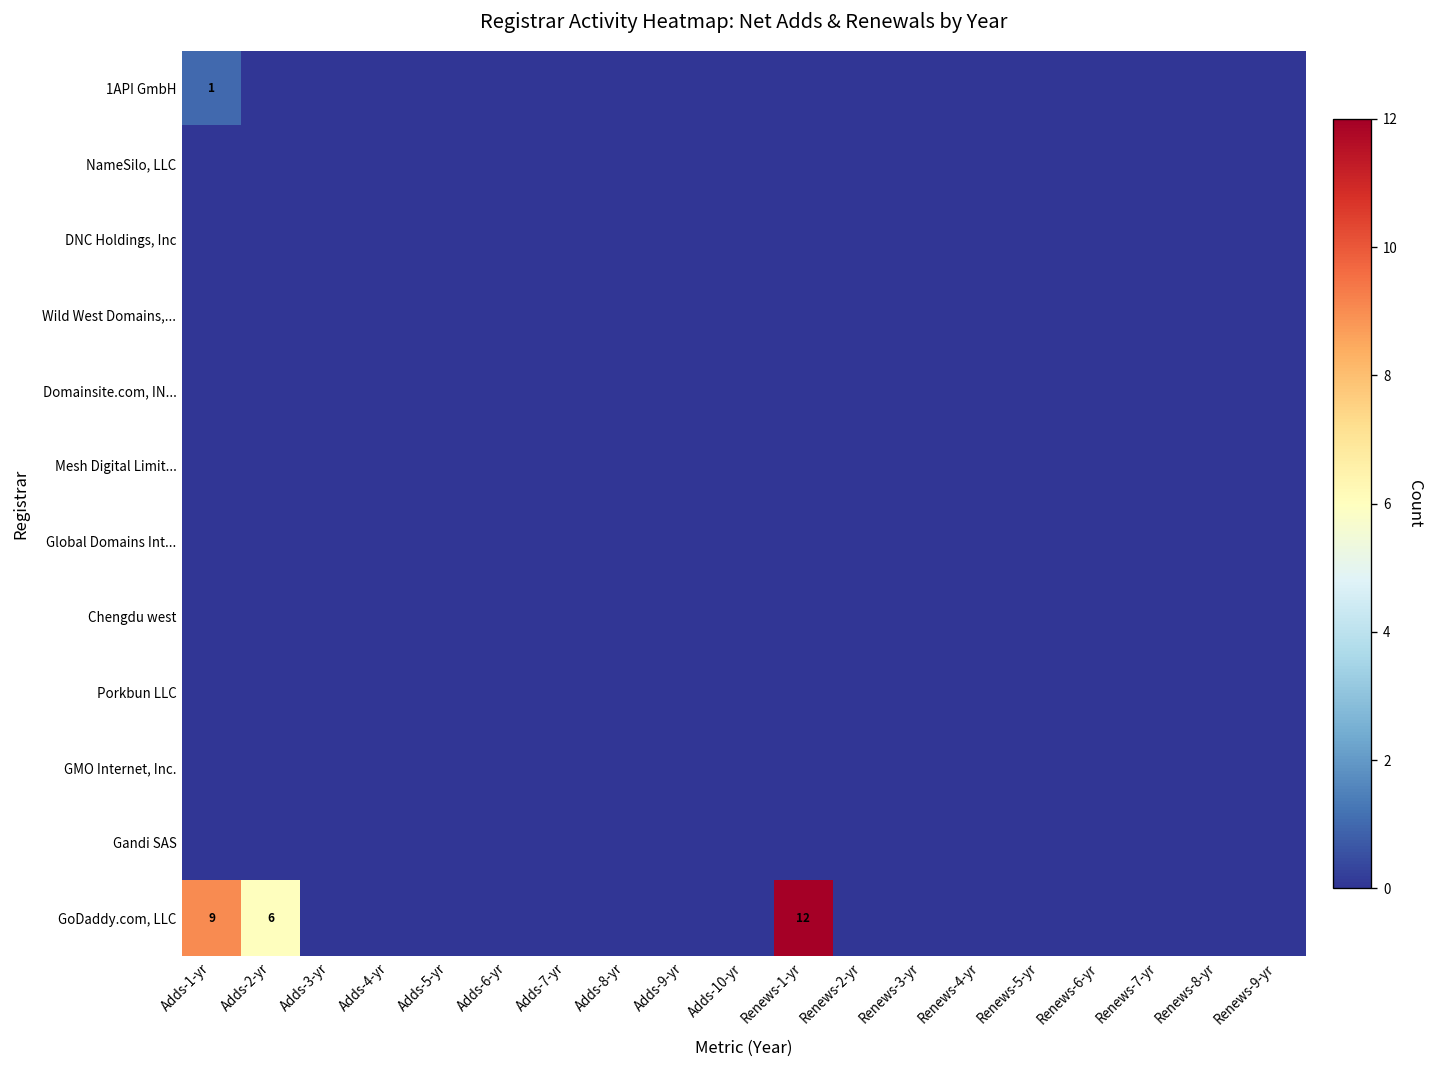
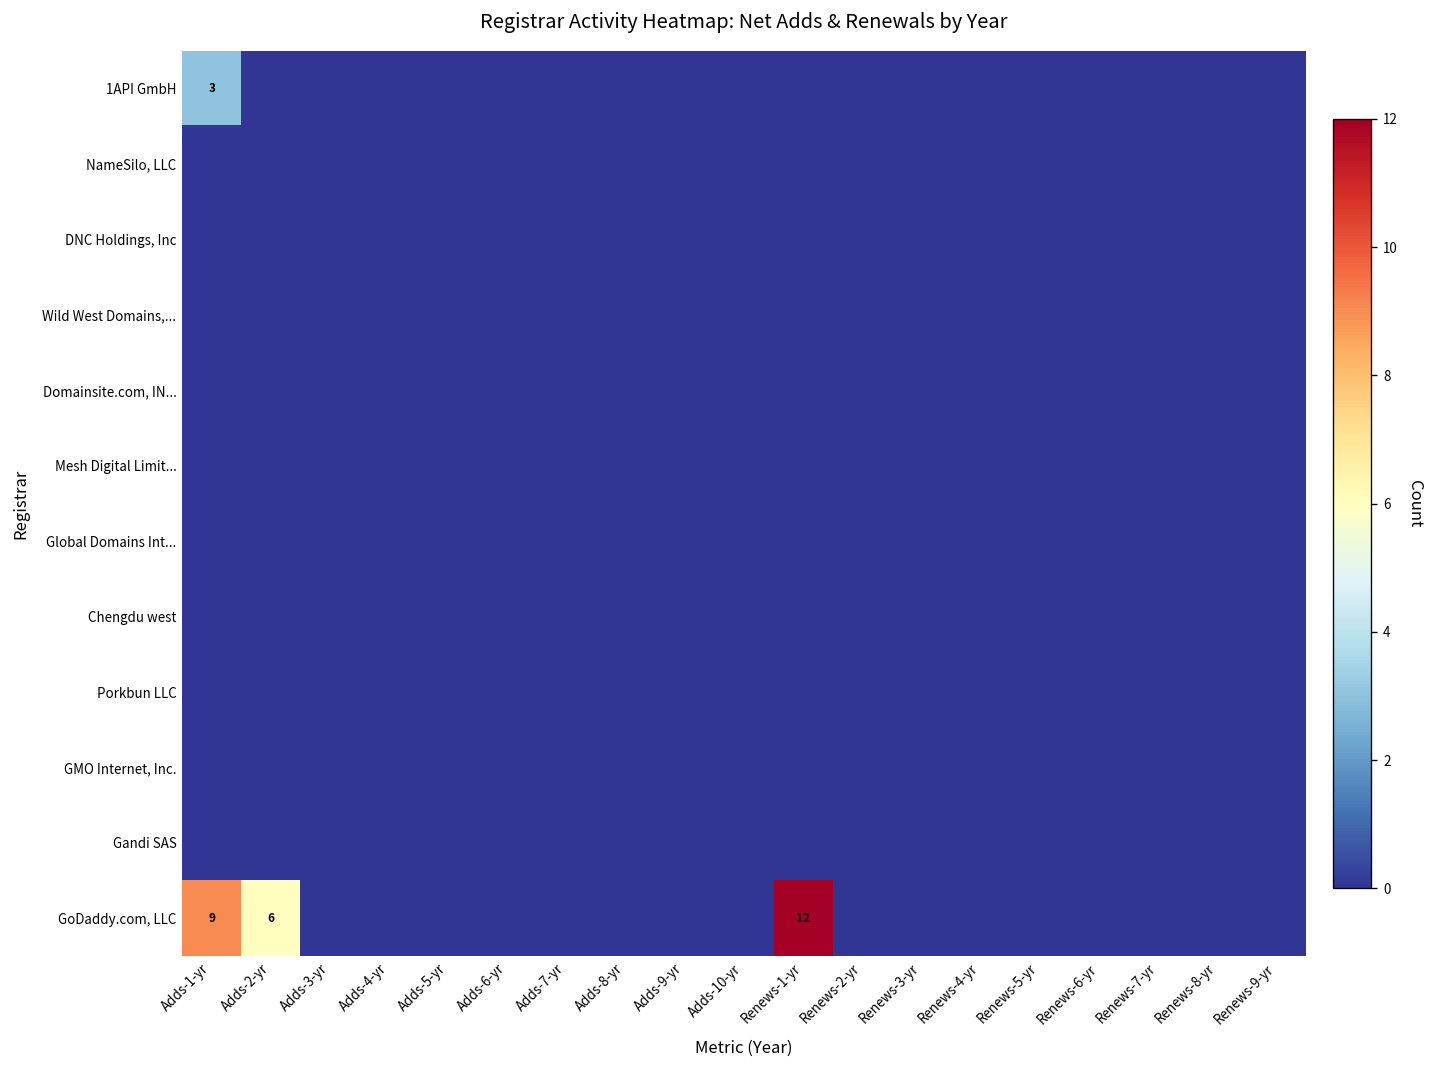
  {
    "1API GmbH": {
-     "Adds-1-yr": 1
+     "Adds-1-yr": 3
    },
    "GoDaddy.com, LLC": {
      "Adds-1-yr": 9,
      "Adds-2-yr": 6,
      "Renews-1-yr": 12
    }
  }
